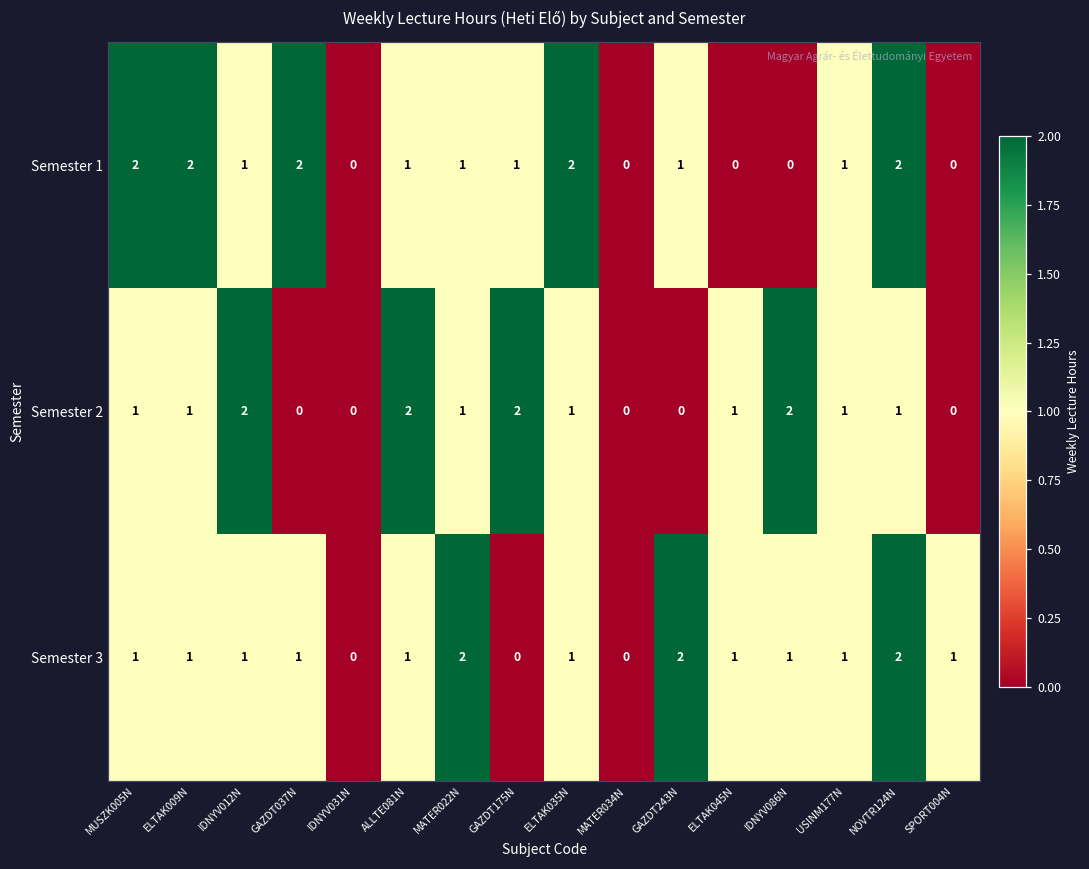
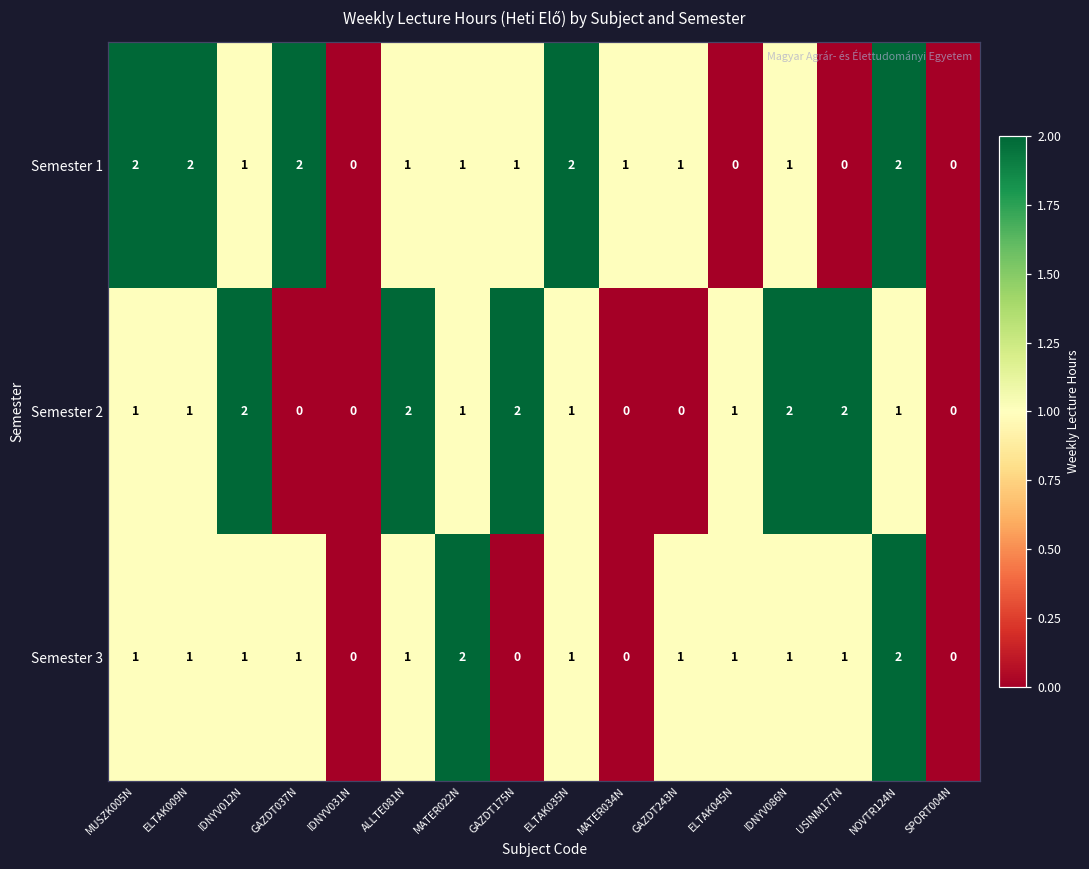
  {
    "Semester 1": {
      "MUSZK005N": 2,
      "ELTAK009N": 2,
      "IDNYV012N": 1,
      "GAZDT037N": 2,
      "IDNYV031N": 0,
      "ALLTE081N": 1,
      "MATER022N": 1,
      "GAZDT175N": 1,
      "ELTAK035N": 2,
-     "MATER034N": 0,
+     "MATER034N": 1,
      "GAZDT243N": 1,
      "ELTAK045N": 0,
-     "IDNYV086N": 0,
-     "USINM177N": 1,
+     "IDNYV086N": 1,
+     "USINM177N": 0,
      "NOVTR124N": 2,
      "SPORT004N": 0
    },
    "Semester 2": {
      "MUSZK005N": 1,
      "ELTAK009N": 1,
      "IDNYV012N": 2,
      "GAZDT037N": 0,
      "IDNYV031N": 0,
      "ALLTE081N": 2,
      "MATER022N": 1,
      "GAZDT175N": 2,
      "ELTAK035N": 1,
      "MATER034N": 0,
      "GAZDT243N": 0,
      "ELTAK045N": 1,
      "IDNYV086N": 2,
-     "USINM177N": 1,
+     "USINM177N": 2,
      "NOVTR124N": 1,
      "SPORT004N": 0
    },
    "Semester 3": {
      "MUSZK005N": 1,
      "ELTAK009N": 1,
      "IDNYV012N": 1,
      "GAZDT037N": 1,
      "IDNYV031N": 0,
      "ALLTE081N": 1,
      "MATER022N": 2,
      "GAZDT175N": 0,
      "ELTAK035N": 1,
      "MATER034N": 0,
-     "GAZDT243N": 2,
+     "GAZDT243N": 1,
      "ELTAK045N": 1,
      "IDNYV086N": 1,
      "USINM177N": 1,
      "NOVTR124N": 2,
-     "SPORT004N": 1
+     "SPORT004N": 0
    }
  }
